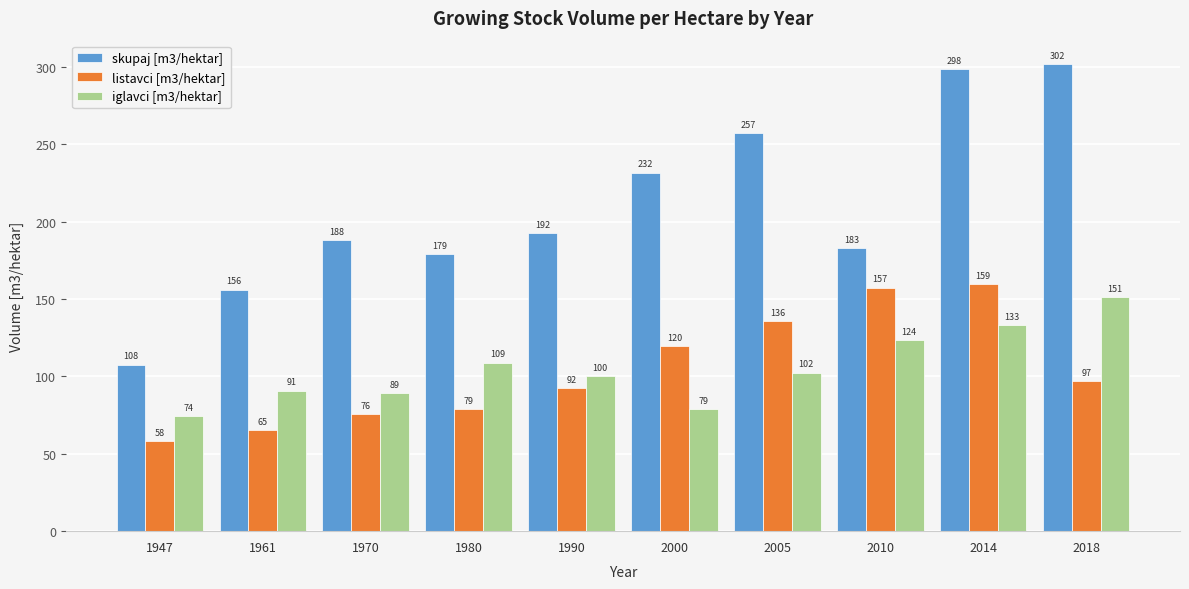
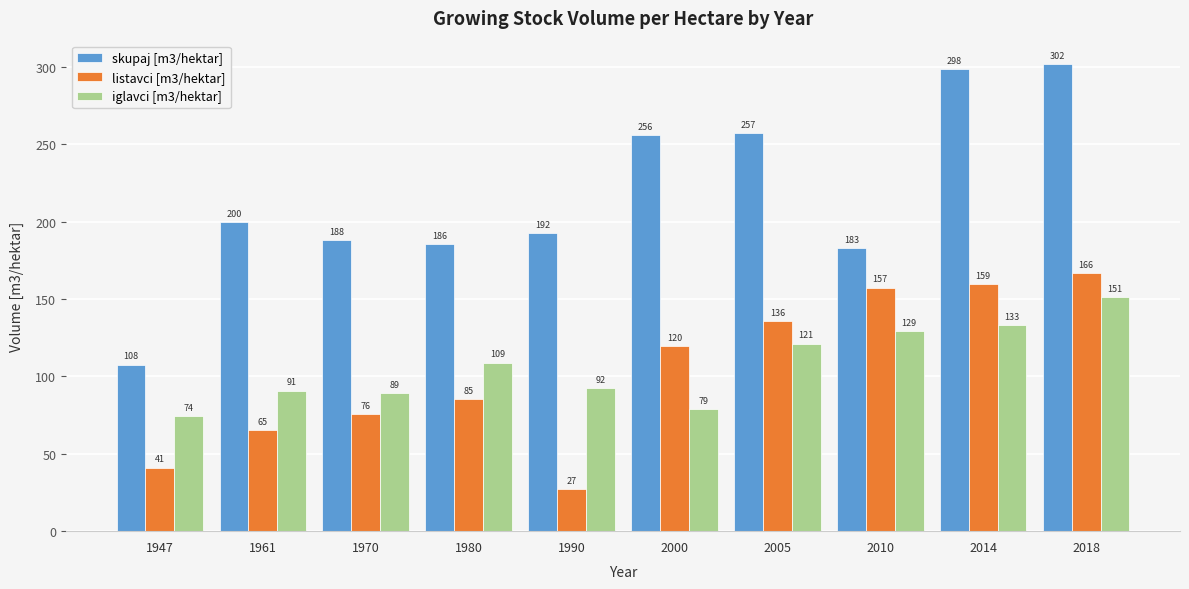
  {
    "skupaj [m3/hektar]": {
      "1947": 108,
-     "1961": 156,
+     "1961": 200,
      "1970": 188,
-     "1980": 179,
+     "1980": 186,
      "1990": 192,
-     "2000": 232,
+     "2000": 256,
      "2005": 257,
      "2010": 183,
      "2014": 298,
      "2018": 302
    },
    "listavci [m3/hektar]": {
-     "1947": 58,
+     "1947": 41,
      "1961": 65,
      "1970": 76,
-     "1980": 79,
-     "1990": 92,
+     "1980": 85,
+     "1990": 27,
      "2000": 120,
      "2005": 136,
      "2010": 157,
      "2014": 159,
-     "2018": 97
+     "2018": 166
    },
    "iglavci [m3/hektar]": {
      "1947": 74,
      "1961": 91,
      "1970": 89,
      "1980": 109,
-     "1990": 100,
+     "1990": 92,
      "2000": 79,
-     "2005": 102,
-     "2010": 124,
+     "2005": 121,
+     "2010": 129,
      "2014": 133,
      "2018": 151
    }
  }
